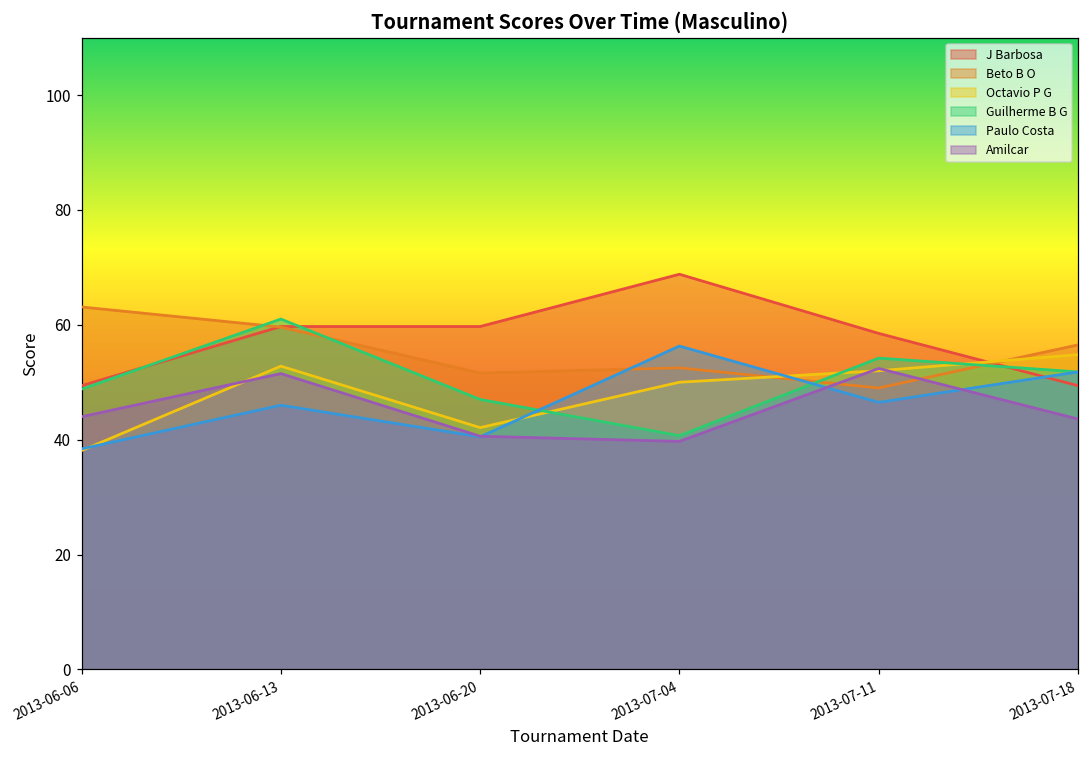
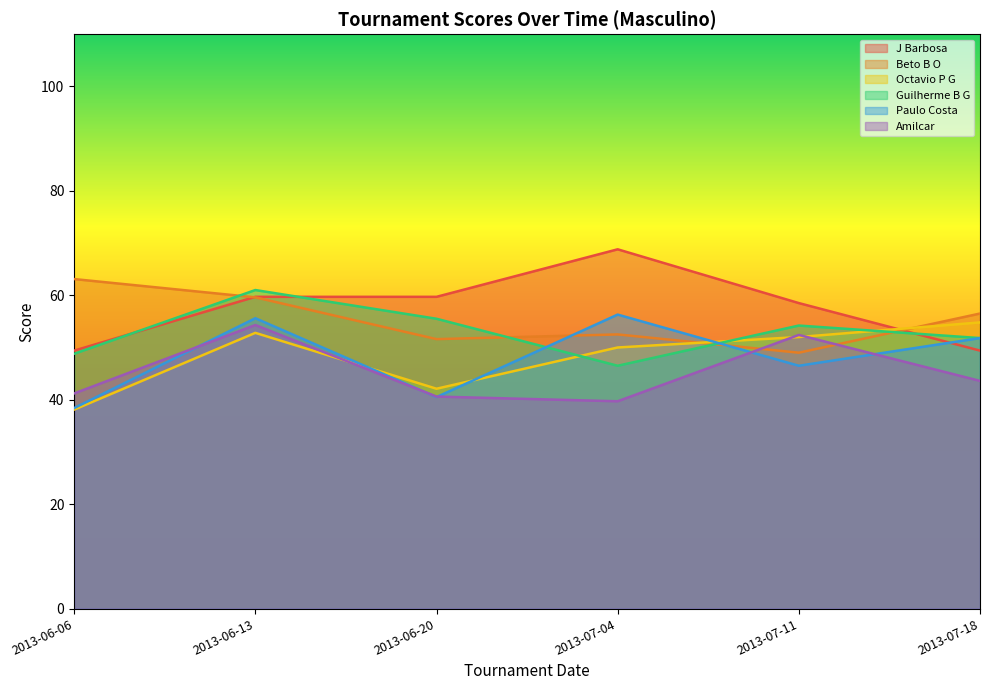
  {
    "Guilherme B G": {
      "2013-06-06": 49,
      "2013-06-13": 61,
-     "2013-06-20": 47,
-     "2013-07-04": 41,
+     "2013-06-20": 56,
+     "2013-07-04": 47,
      "2013-07-11": 54
    },
    "Paulo Costa": {
-     "2013-06-13": 46,
+     "2013-06-13": 56,
      "2013-07-04": 56,
      "2013-07-11": 47
    },
    "Amilcar": {
-     "2013-06-06": 44,
-     "2013-06-13": 52,
+     "2013-06-06": 41,
+     "2013-06-13": 54,
      "2013-07-04": 40,
      "2013-07-18": 44
    }
  }
